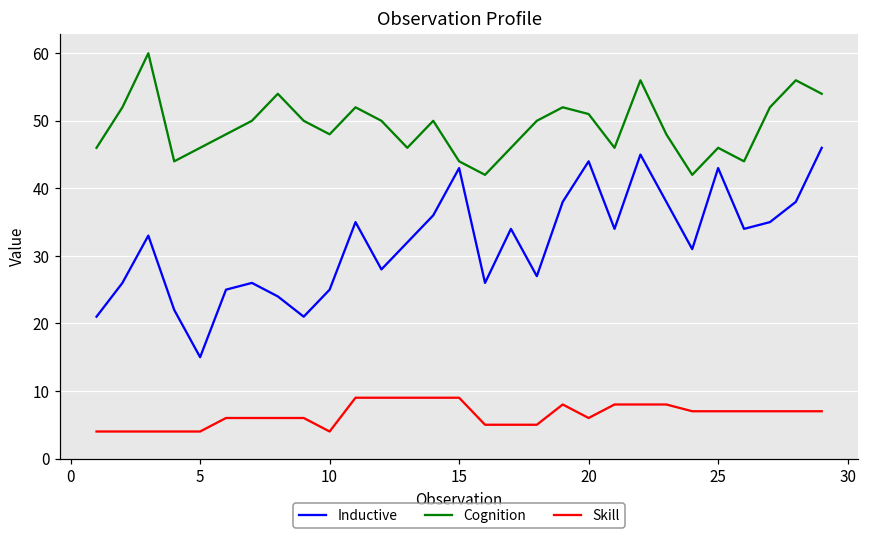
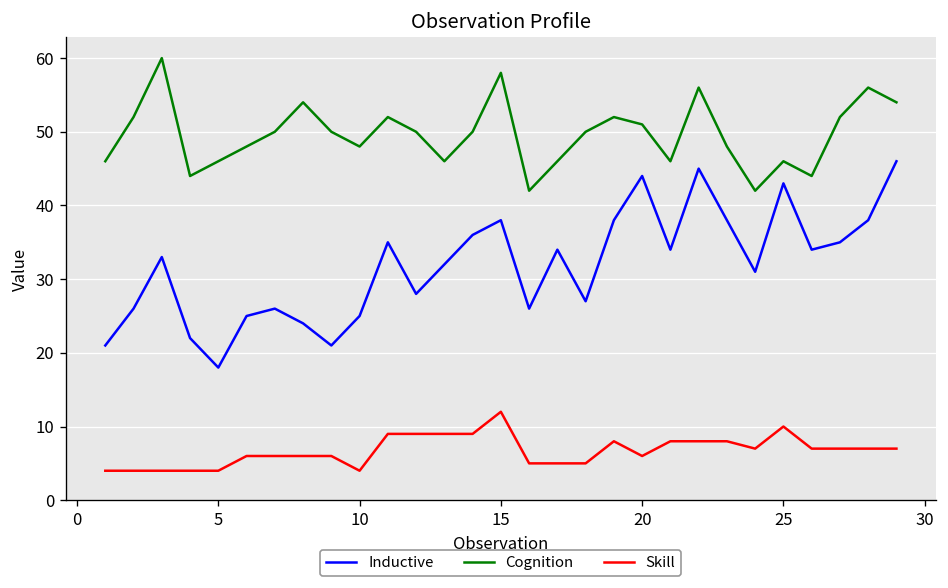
  {
    "Inductive": {
-     "5": 15,
+     "5": 18,
      "10": 25,
-     "15": 43,
+     "15": 38,
      "20": 44,
      "25": 43
    },
    "Cognition": {
      "5": 46,
      "10": 48,
-     "15": 44,
+     "15": 58,
      "20": 51,
      "25": 46
    },
    "Skill": {
      "5": 4,
      "10": 4,
-     "15": 9,
+     "15": 12,
      "20": 6,
-     "25": 7
+     "25": 10
    }
  }
